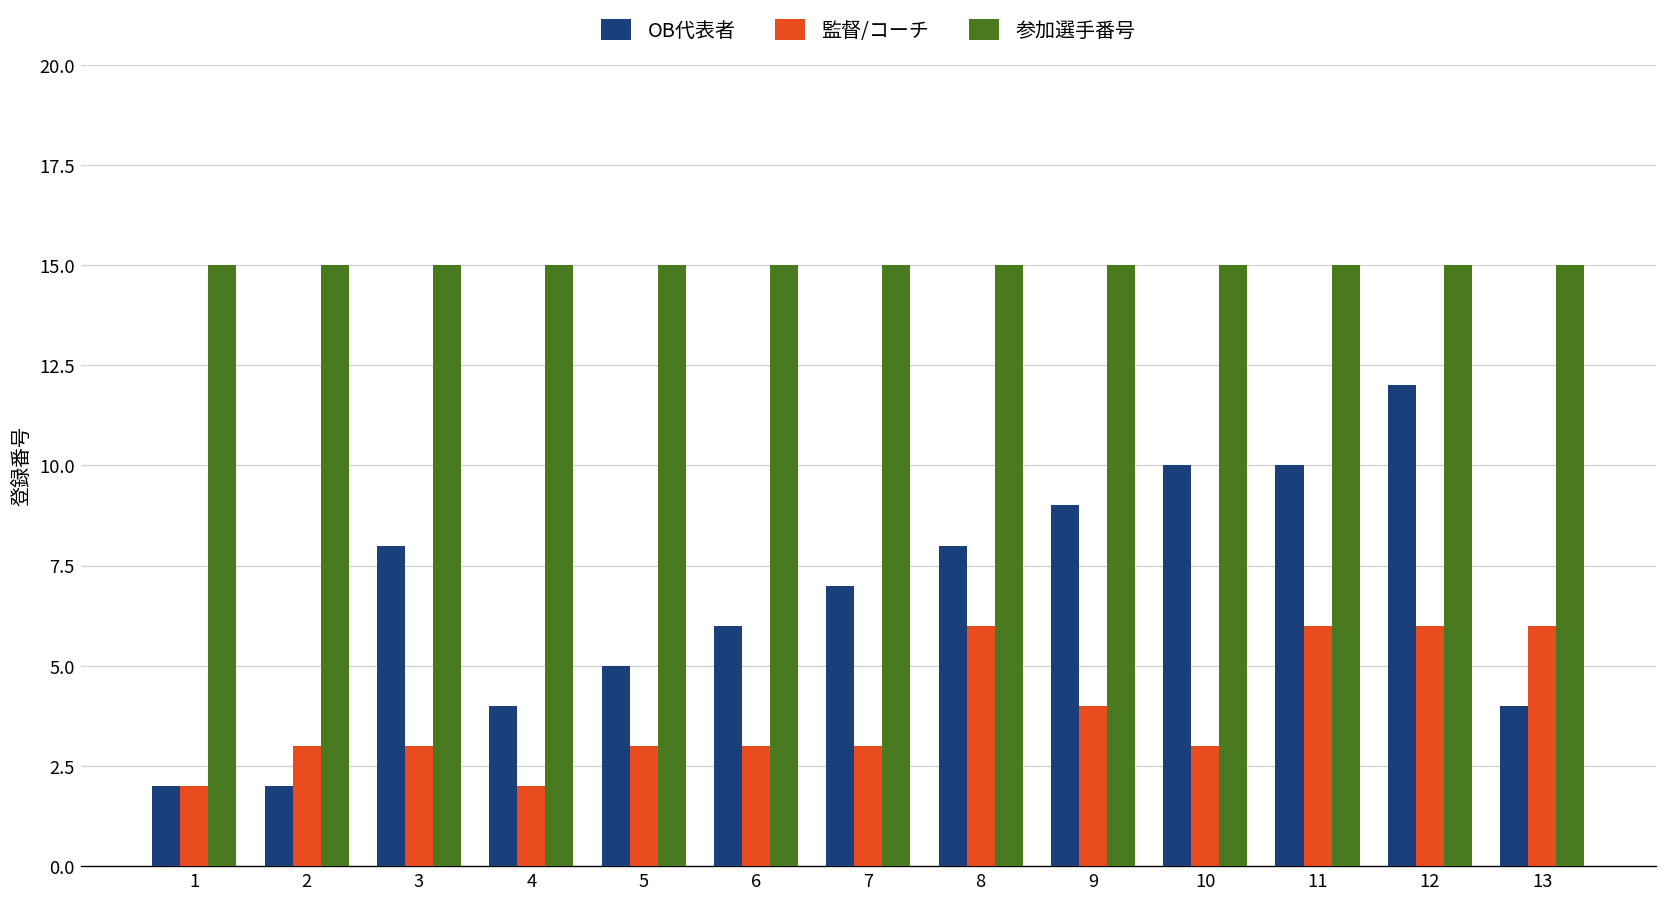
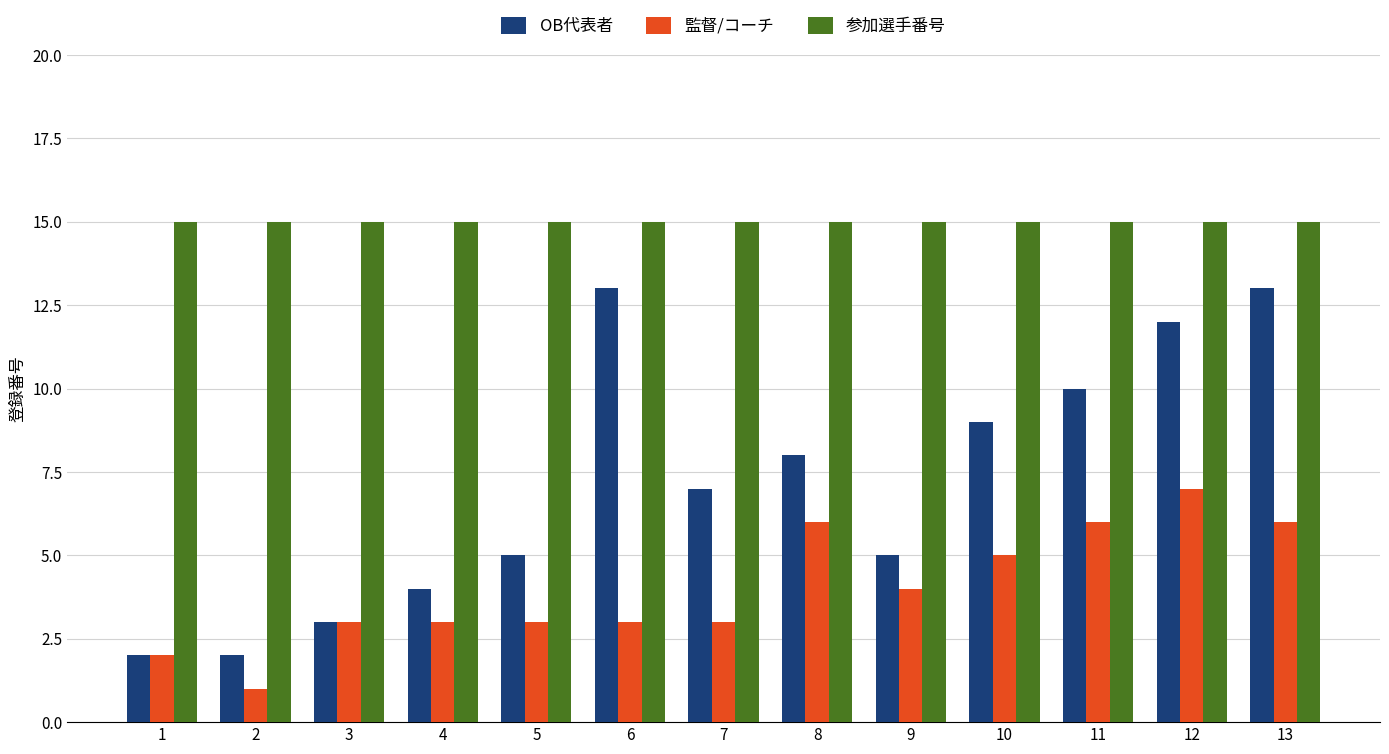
  {
    "OB代表者": {
      "1": 2,
      "2": 2,
-     "3": 8,
+     "3": 3,
      "4": 4,
      "5": 5,
-     "6": 6,
+     "6": 13,
      "7": 7,
      "8": 8,
-     "9": 9,
-     "10": 10,
+     "9": 5,
+     "10": 9,
      "11": 10,
      "12": 12,
-     "13": 4
+     "13": 13
    },
    "監督/コーチ": {
      "1": 2,
-     "2": 3,
+     "2": 1,
      "3": 3,
-     "4": 2,
+     "4": 3,
      "5": 3,
      "6": 3,
      "7": 3,
      "8": 6,
      "9": 4,
-     "10": 3,
+     "10": 5,
      "11": 6,
-     "12": 6,
+     "12": 7,
      "13": 6
    },
    "参加選手番号": {
      "1": 15,
      "2": 15,
      "3": 15,
      "4": 15,
      "5": 15,
      "6": 15,
      "7": 15,
      "8": 15,
      "9": 15,
      "10": 15,
      "11": 15,
      "12": 15,
      "13": 15
    }
  }
